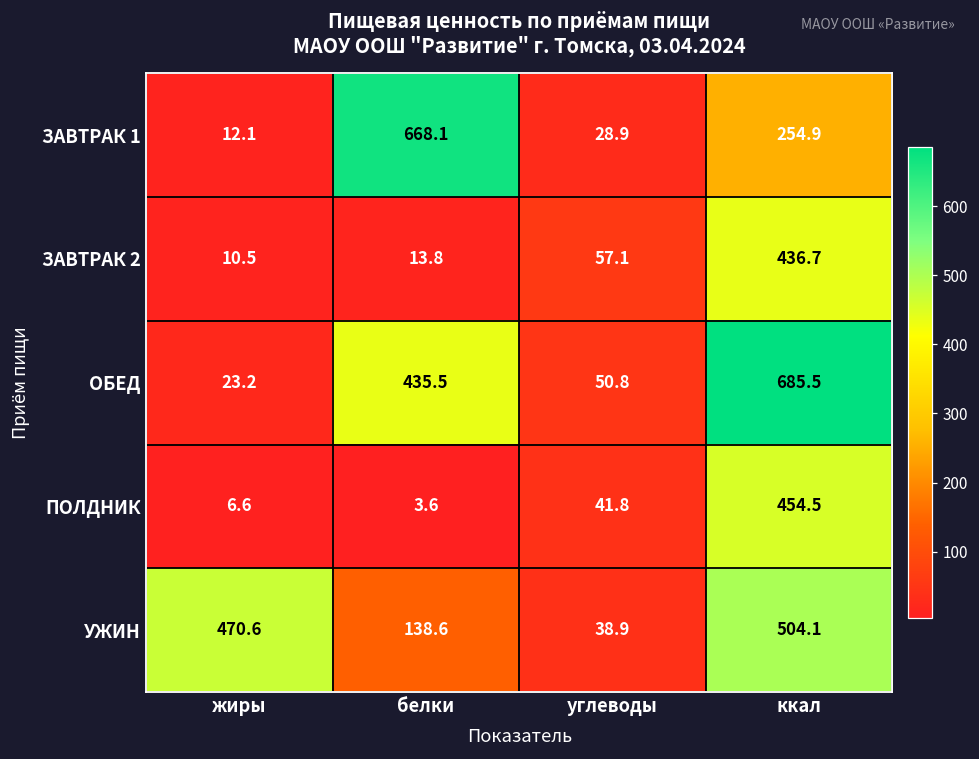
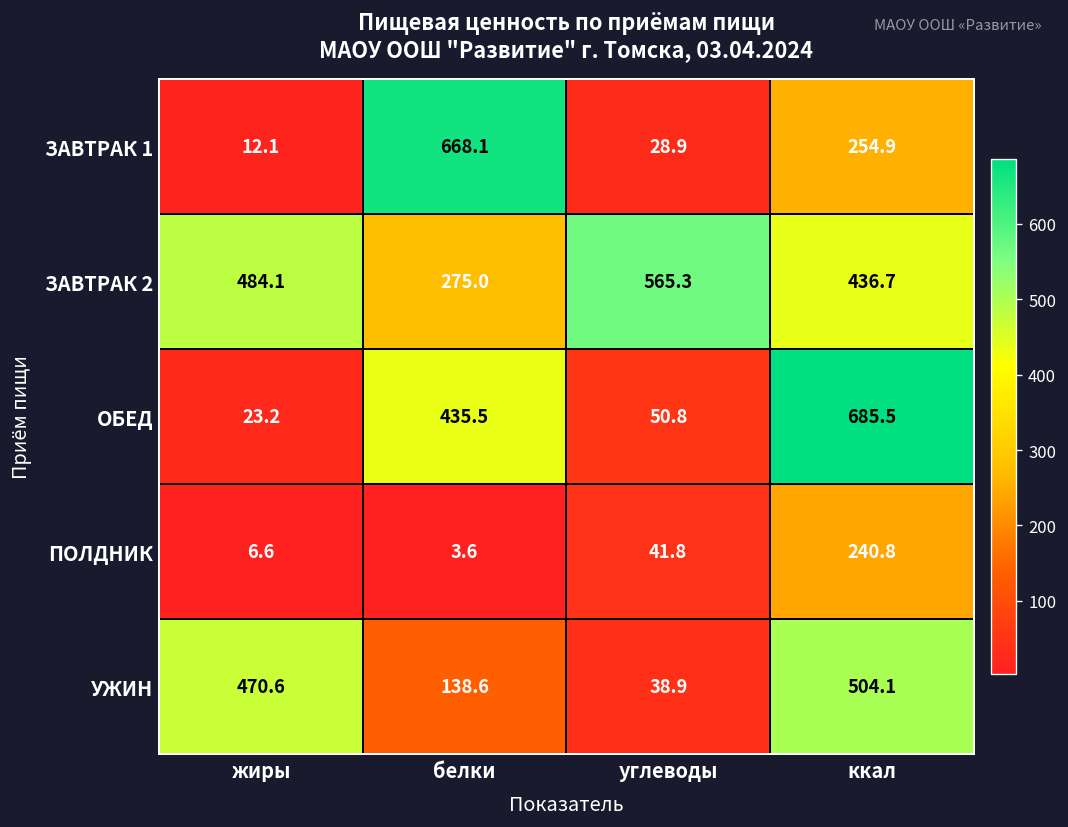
  {
    "ЗАВТРАК 1": {
      "жиры": 12.1,
      "белки": 668.1,
      "углеводы": 28.9,
      "ккал": 254.9
    },
    "ЗАВТРАК 2": {
-     "жиры": 10.5,
-     "белки": 13.8,
-     "углеводы": 57.1,
+     "жиры": 484.1,
+     "белки": 275.0,
+     "углеводы": 565.3,
      "ккал": 436.7
    },
    "ОБЕД": {
      "жиры": 23.2,
      "белки": 435.5,
      "углеводы": 50.8,
      "ккал": 685.5
    },
    "ПОЛДНИК": {
      "жиры": 6.6,
      "белки": 3.6,
      "углеводы": 41.8,
-     "ккал": 454.5
+     "ккал": 240.8
    },
    "УЖИН": {
      "жиры": 470.6,
      "белки": 138.6,
      "углеводы": 38.9,
      "ккал": 504.1
    }
  }
